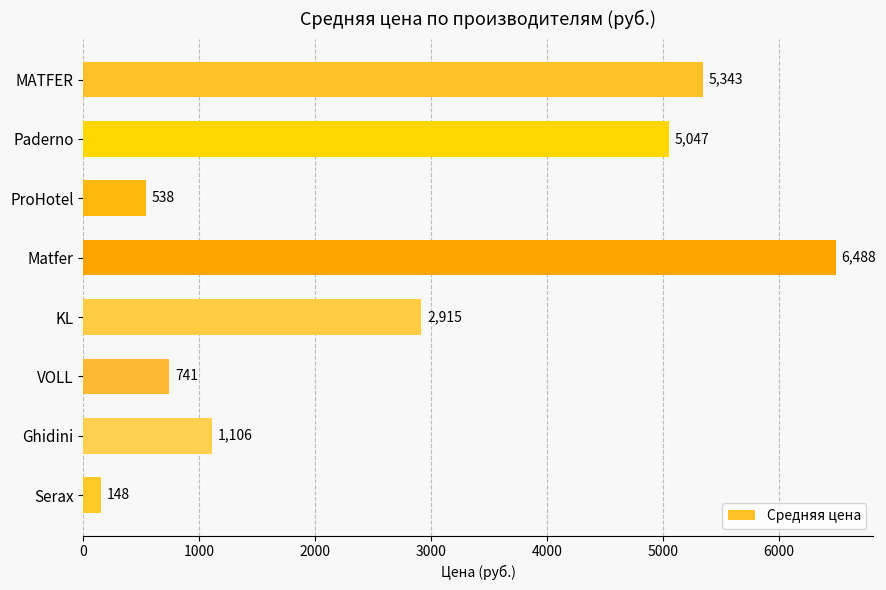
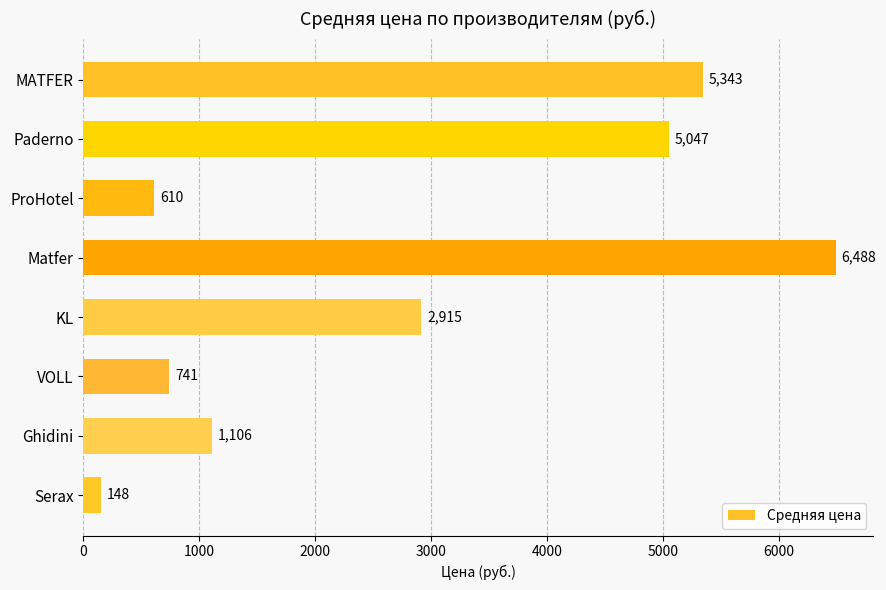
  {
    "MATFER": "5,343",
    "Paderno": "5,047",
-   "ProHotel": "538",
+   "ProHotel": "610",
    "Matfer": "6,488",
    "KL": "2,915",
    "VOLL": "741",
    "Ghidini": "1,106",
    "Serax": "148"
  }
